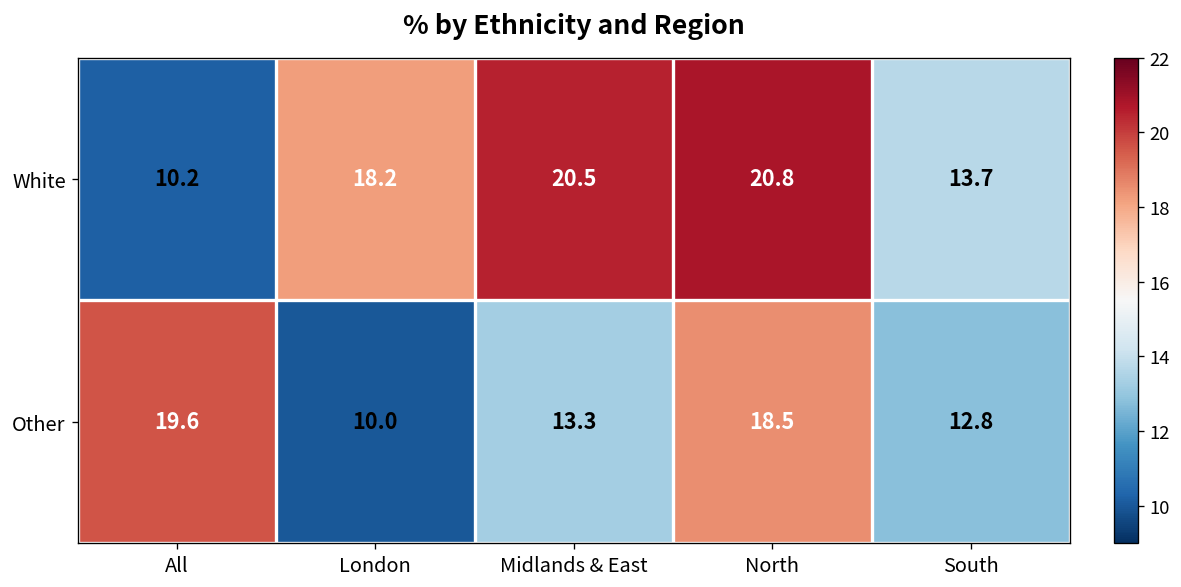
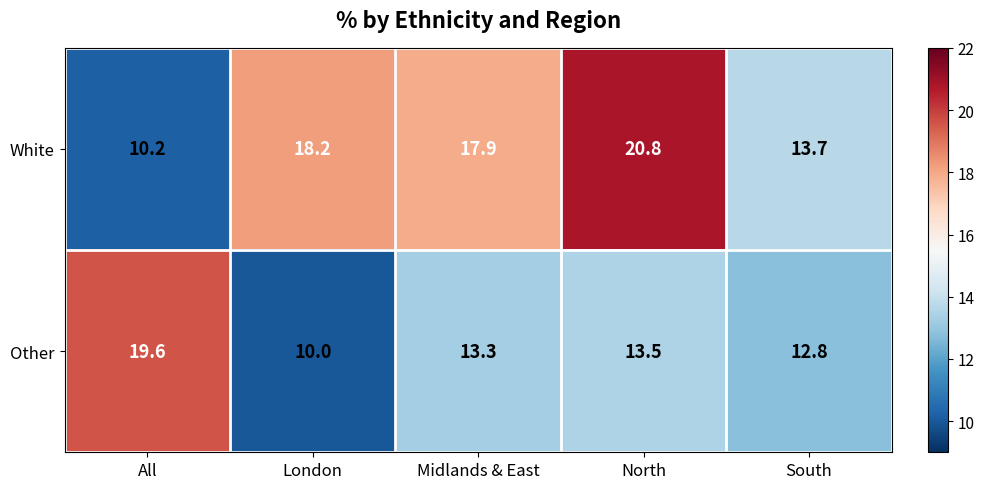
  {
    "White": {
      "All": 10.2,
      "London": 18.2,
-     "Midlands & East": 20.5,
+     "Midlands & East": 17.9,
      "North": 20.8,
      "South": 13.7
    },
    "Other": {
      "All": 19.6,
      "London": 10.0,
      "Midlands & East": 13.3,
-     "North": 18.5,
+     "North": 13.5,
      "South": 12.8
    }
  }
